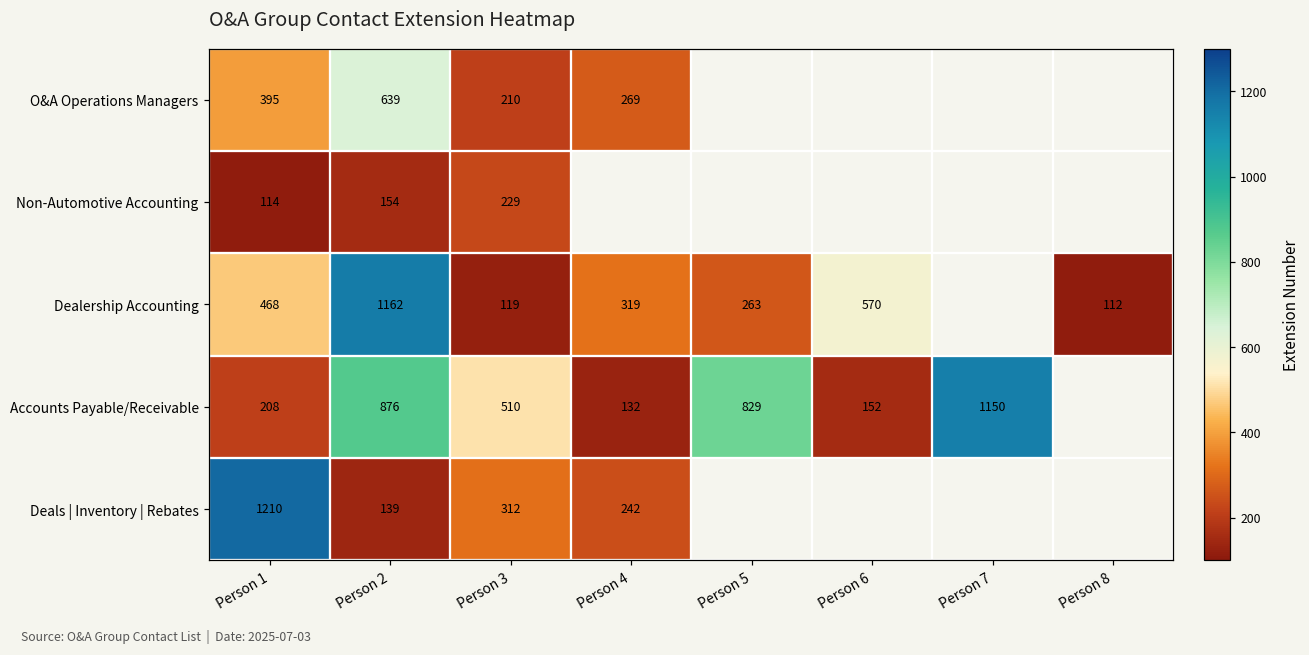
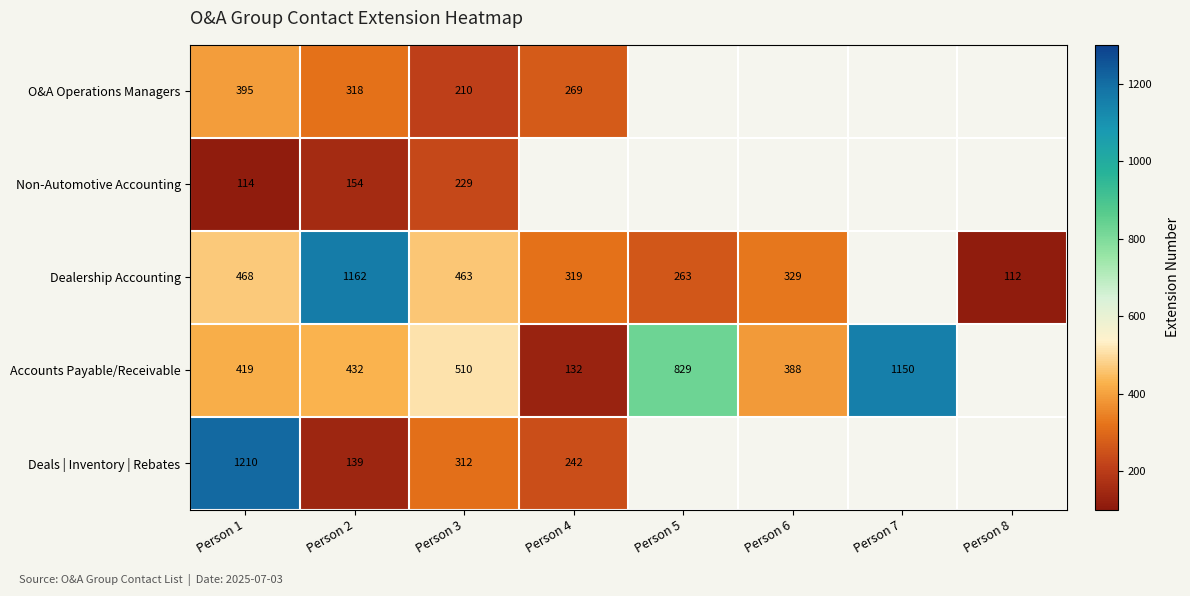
  {
    "O&A Operations Managers": {
      "Person 1": 395,
-     "Person 2": 639,
+     "Person 2": 318,
      "Person 3": 210,
      "Person 4": 269
    },
    "Non-Automotive Accounting": {
      "Person 1": 114,
      "Person 2": 154,
      "Person 3": 229
    },
    "Dealership Accounting": {
      "Person 1": 468,
      "Person 2": 1162,
-     "Person 3": 119,
+     "Person 3": 463,
      "Person 4": 319,
      "Person 5": 263,
-     "Person 6": 570,
+     "Person 6": 329,
      "Person 8": 112
    },
    "Accounts Payable/Receivable": {
-     "Person 1": 208,
-     "Person 2": 876,
+     "Person 1": 419,
+     "Person 2": 432,
      "Person 3": 510,
      "Person 4": 132,
      "Person 5": 829,
-     "Person 6": 152,
+     "Person 6": 388,
      "Person 7": 1150
    },
    "Deals | Inventory | Rebates": {
      "Person 1": 1210,
      "Person 2": 139,
      "Person 3": 312,
      "Person 4": 242
    }
  }
